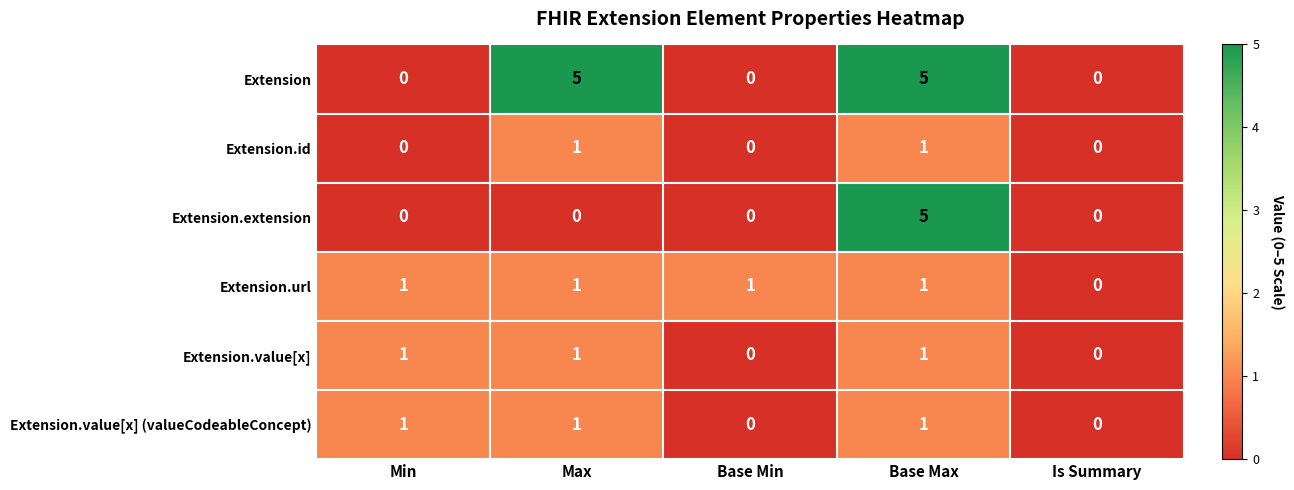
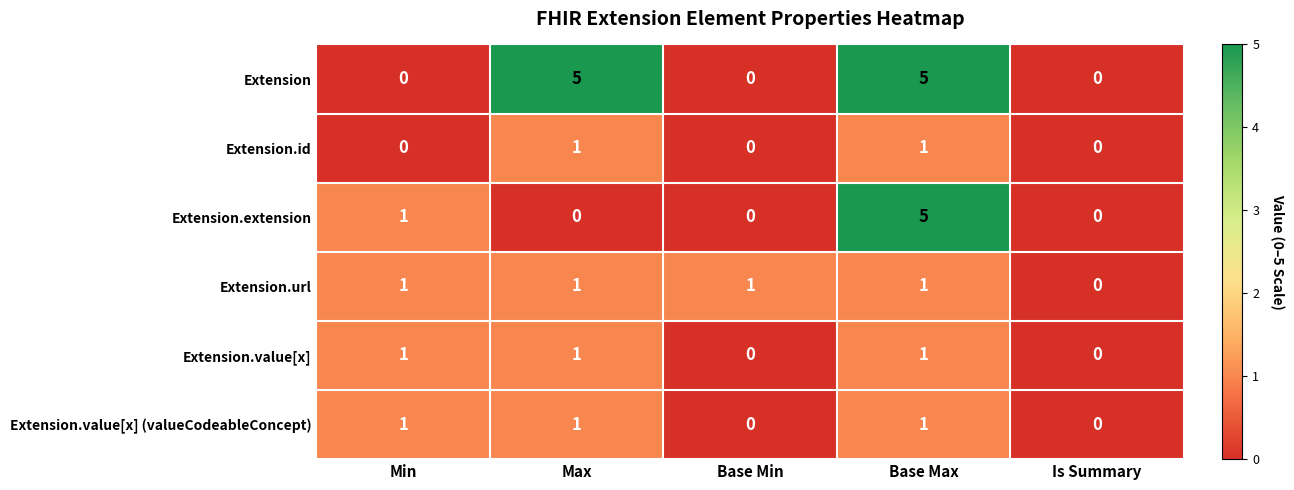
  {
    "Extension": {
      "Min": 0,
      "Max": 5,
      "Base Min": 0,
      "Base Max": 5,
      "Is Summary": 0
    },
    "Extension.id": {
      "Min": 0,
      "Max": 1,
      "Base Min": 0,
      "Base Max": 1,
      "Is Summary": 0
    },
    "Extension.extension": {
-     "Min": 0,
+     "Min": 1,
      "Max": 0,
      "Base Min": 0,
      "Base Max": 5,
      "Is Summary": 0
    },
    "Extension.url": {
      "Min": 1,
      "Max": 1,
      "Base Min": 1,
      "Base Max": 1,
      "Is Summary": 0
    },
    "Extension.value[x]": {
      "Min": 1,
      "Max": 1,
      "Base Min": 0,
      "Base Max": 1,
      "Is Summary": 0
    },
    "Extension.value[x] (valueCodeableConcept)": {
      "Min": 1,
      "Max": 1,
      "Base Min": 0,
      "Base Max": 1,
      "Is Summary": 0
    }
  }
